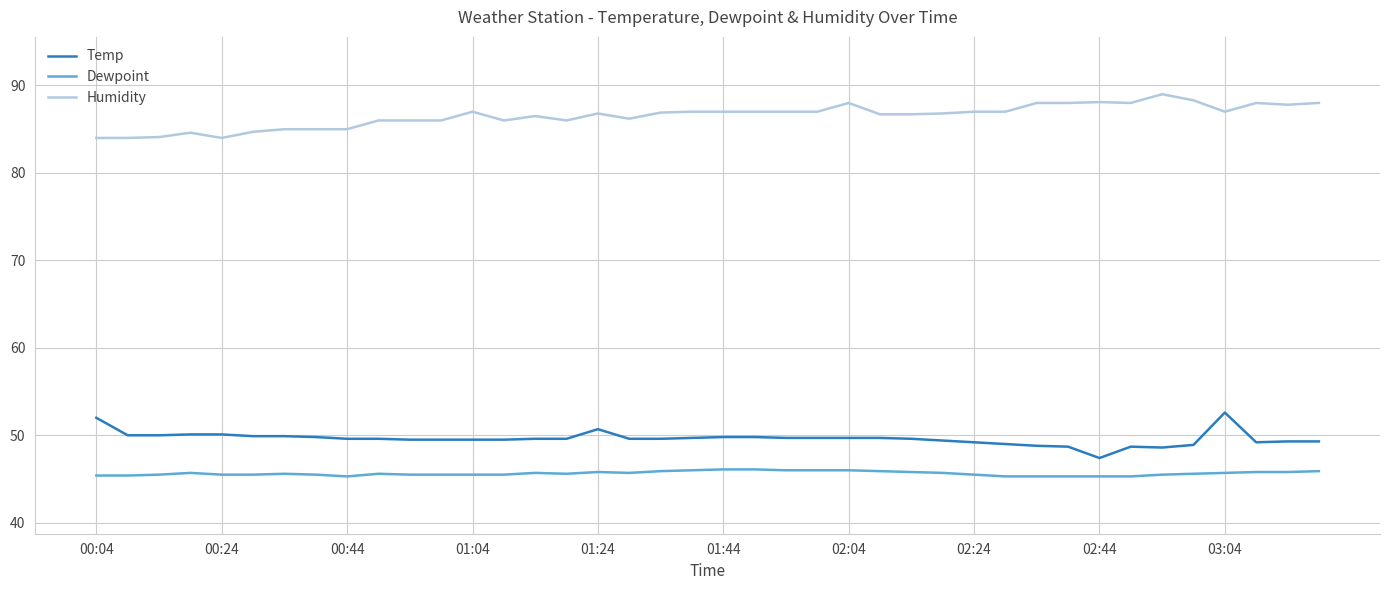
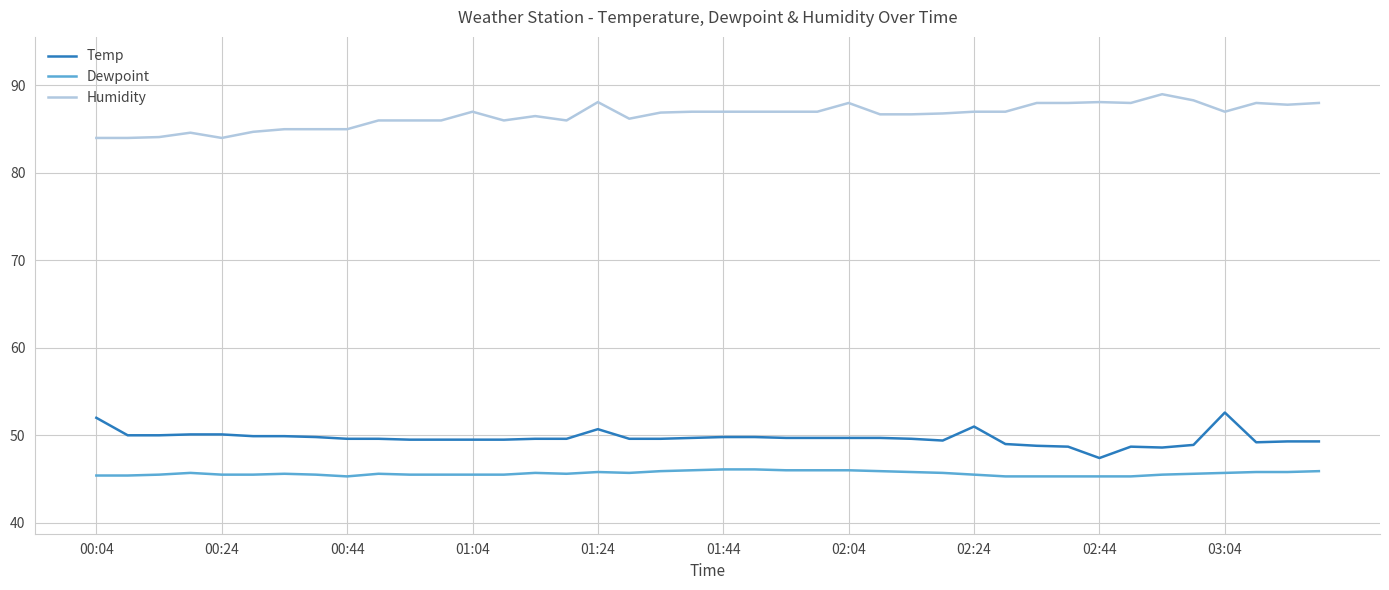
  {
    "Temp": {
      "00:04": 52,
      "00:24": 50,
      "00:44": 50,
      "01:04": 50,
      "01:24": 51,
      "01:44": 50,
      "02:04": 50,
-     "02:24": 49,
+     "02:24": 51,
      "02:44": 47,
      "03:04": 53
    },
    "Dewpoint": {
      "00:04": 45,
      "00:24": 46,
      "00:44": 45,
      "01:04": 46,
      "01:24": 46,
      "01:44": 46,
      "02:04": 46,
      "02:24": 46,
      "02:44": 45,
      "03:04": 46
    },
    "Humidity": {
      "00:04": 84,
      "00:24": 84,
      "00:44": 85,
      "01:04": 87,
-     "01:24": 87,
+     "01:24": 88,
      "01:44": 87,
      "02:04": 88,
      "02:24": 87,
      "02:44": 88,
      "03:04": 87
    }
  }
